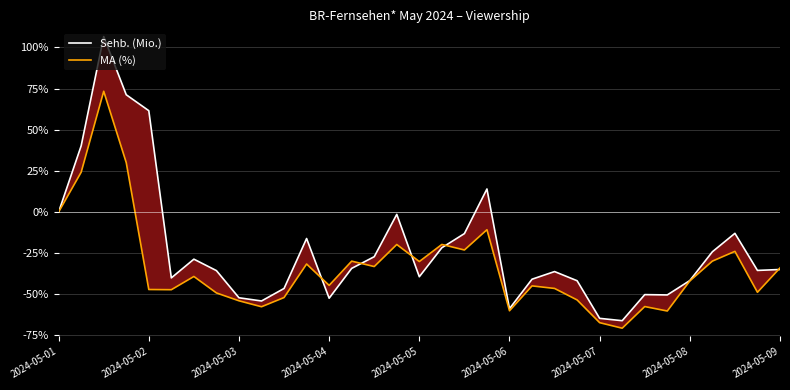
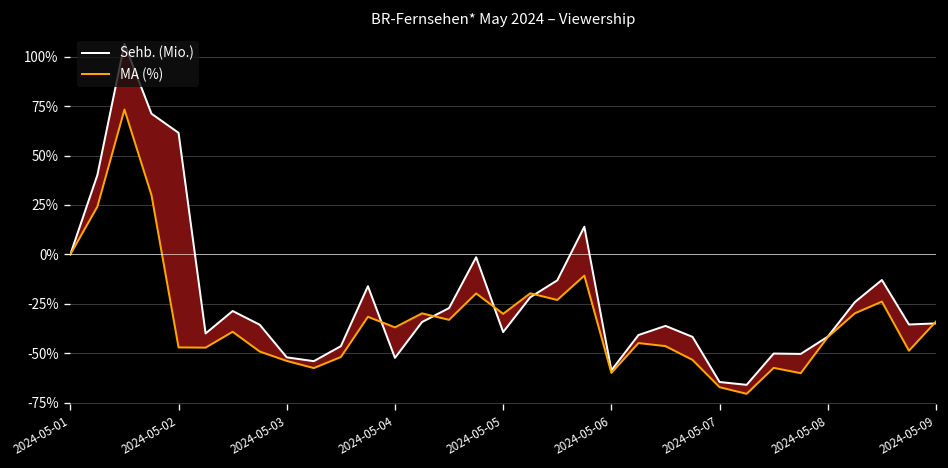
  {
    "Sehb. (Mio.)": {
      "2024-05-02": "62%",
      "2024-05-03": "-52%",
      "2024-05-04": "-52%",
      "2024-05-05": "-39%",
      "2024-05-07": "-65%"
    },
    "MA (%)": {
      "2024-05-02": "-47%",
      "2024-05-03": "-54%",
-     "2024-05-04": "-45%",
+     "2024-05-04": "-37%",
      "2024-05-05": "-30%",
      "2024-05-07": "-67%"
    }
  }
